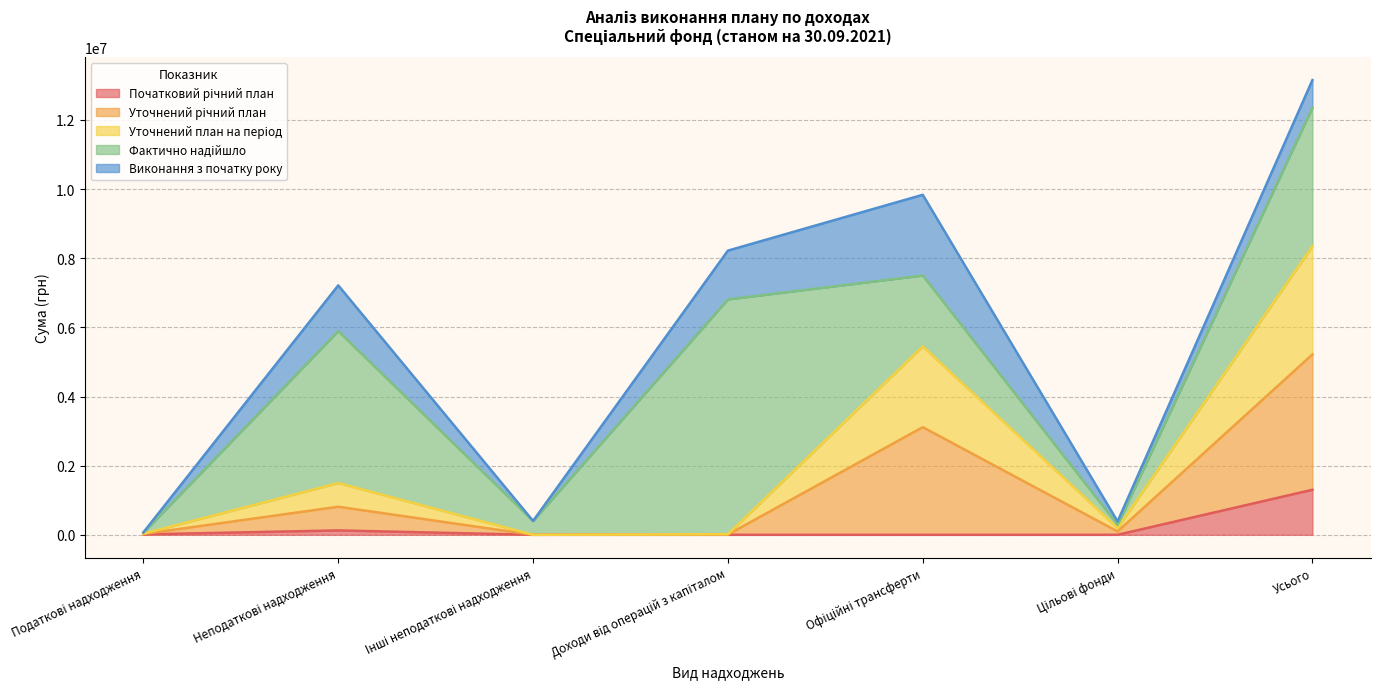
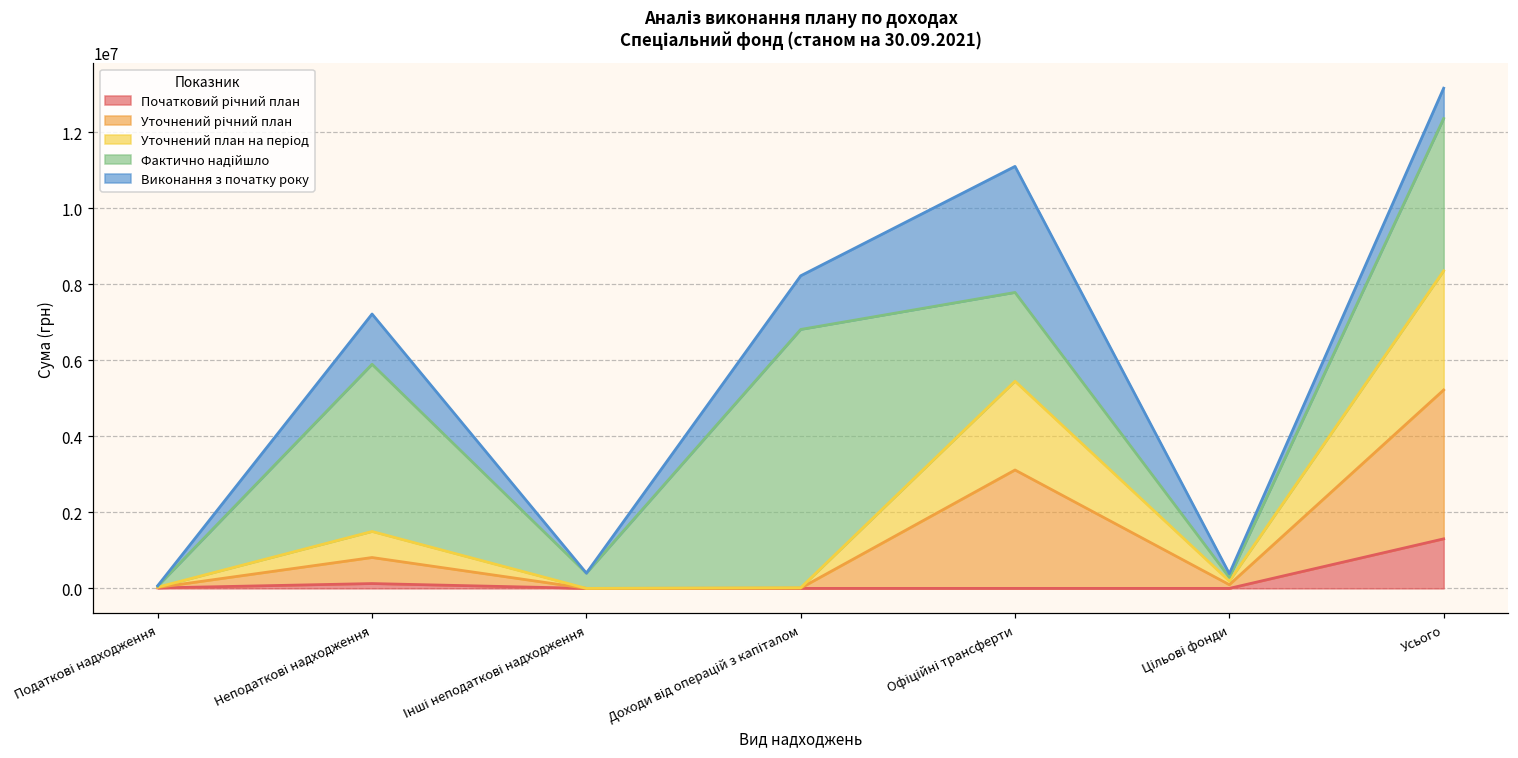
  {
    "Початковий річний план": {
      "Неподаткові надходження": 100000,
      "Офіційні трансферти": 0,
      "Цільові фонди": 0,
      "Усього": 1300000
    },
    "Фактично надійшло": {
      "Неподаткові надходження": 4400000,
      "Доходи від операцій з капіталом": 6800000,
-     "Офіційні трансферти": 2100000,
+     "Офіційні трансферти": 2300000,
      "Цільові фонди": 100000,
      "Усього": 4000000
    },
    "Виконання з початку року": {
      "Неподаткові надходження": 1300000,
      "Доходи від операцій з капіталом": 1400000,
-     "Офіційні трансферти": 2300000,
+     "Офіційні трансферти": 3300000,
      "Цільові фонди": 100000,
      "Усього": 800000
    }
  }
